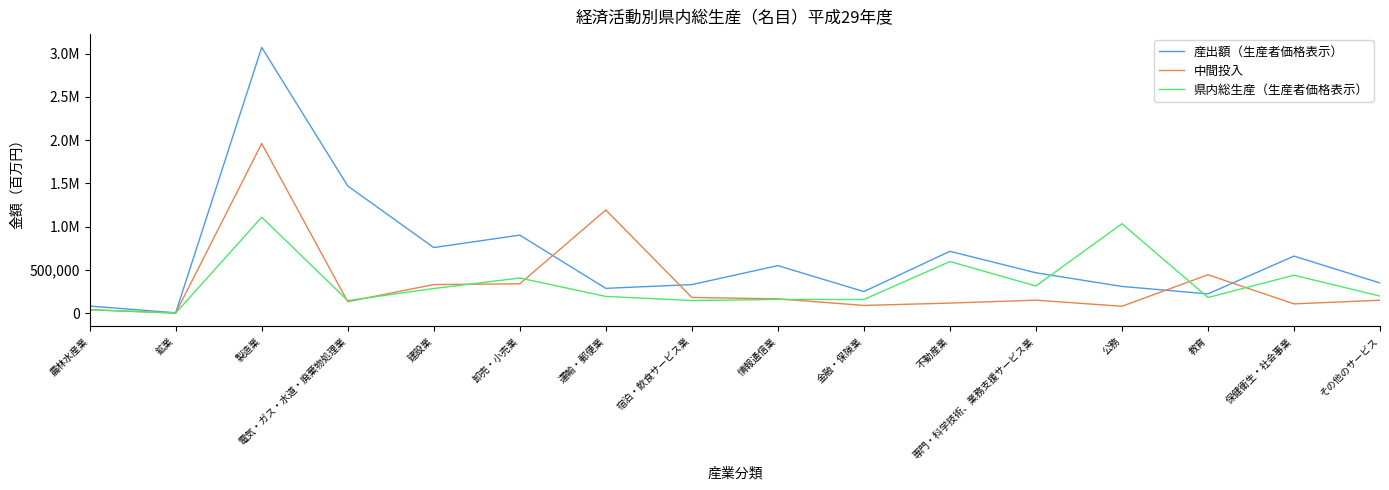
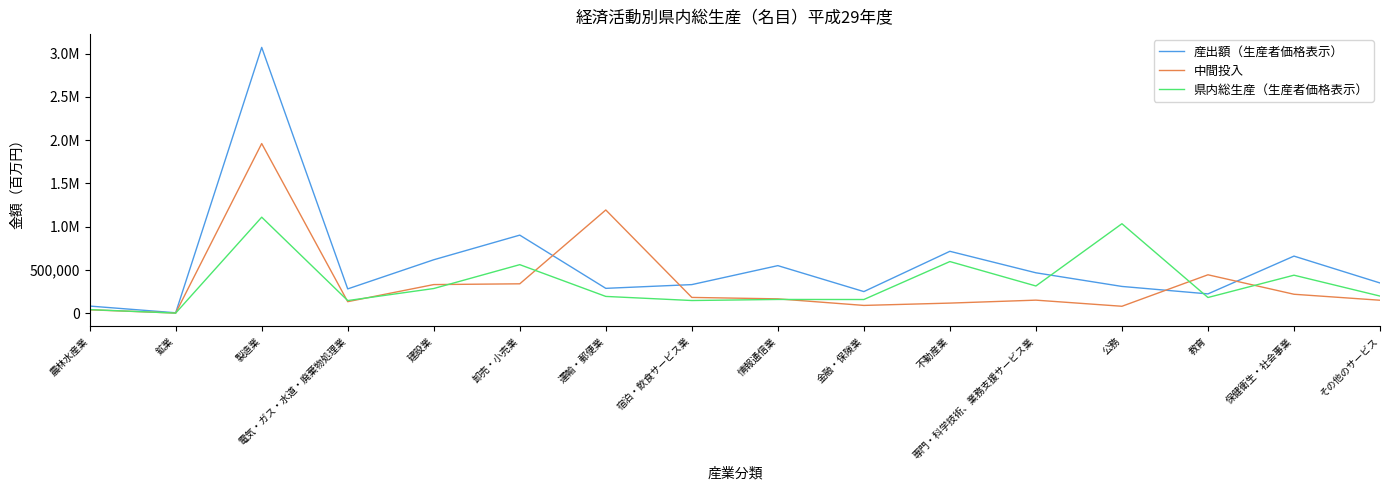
  {
    "産出額（生産者価格表示）": {
      "農林水産業": "100,000",
      "製造業": "3,100,000",
-     "電気・ガス・水道・廃棄物処理業": "1,500,000",
-     "建設業": "800,000",
+     "電気・ガス・水道・廃棄物処理業": "300,000",
+     "建設業": "600,000",
      "卸売・小売業": "900,000",
      "運輸・郵便業": "300,000",
      "宿泊・飲食サービス業": "300,000",
      "情報通信業": "600,000",
      "金融・保険業": "300,000",
      "不動産業": "700,000",
      "専門・科学技術、業務支援サービス業": "500,000",
      "公務": "300,000",
      "教育": "200,000",
      "保健衛生・社会事業": "700,000",
      "その他のサービス": "400,000"
    },
    "中間投入": {
      "製造業": "2,000,000",
      "建設業": "300,000",
      "卸売・小売業": "300,000",
      "運輸・郵便業": "1,200,000",
      "宿泊・飲食サービス業": "200,000",
      "金融・保険業": "100,000",
      "不動産業": "100,000",
      "専門・科学技術、業務支援サービス業": "200,000",
      "公務": "100,000",
      "教育": "400,000",
-     "保健衛生・社会事業": "100,000",
+     "保健衛生・社会事業": "200,000",
      "その他のサービス": "200,000"
    },
    "県内総生産（生産者価格表示）": {
      "製造業": "1,100,000",
      "建設業": "300,000",
-     "卸売・小売業": "400,000",
+     "卸売・小売業": "600,000",
      "運輸・郵便業": "200,000",
      "宿泊・飲食サービス業": "100,000",
      "金融・保険業": "200,000",
      "不動産業": "600,000",
      "専門・科学技術、業務支援サービス業": "300,000",
      "公務": "1,000,000",
      "教育": "200,000",
      "保健衛生・社会事業": "400,000",
      "その他のサービス": "200,000"
    }
  }
